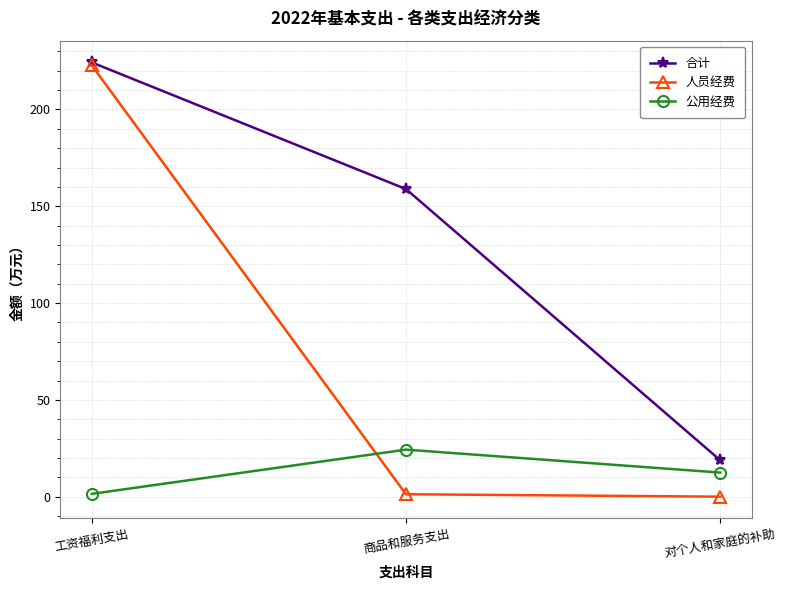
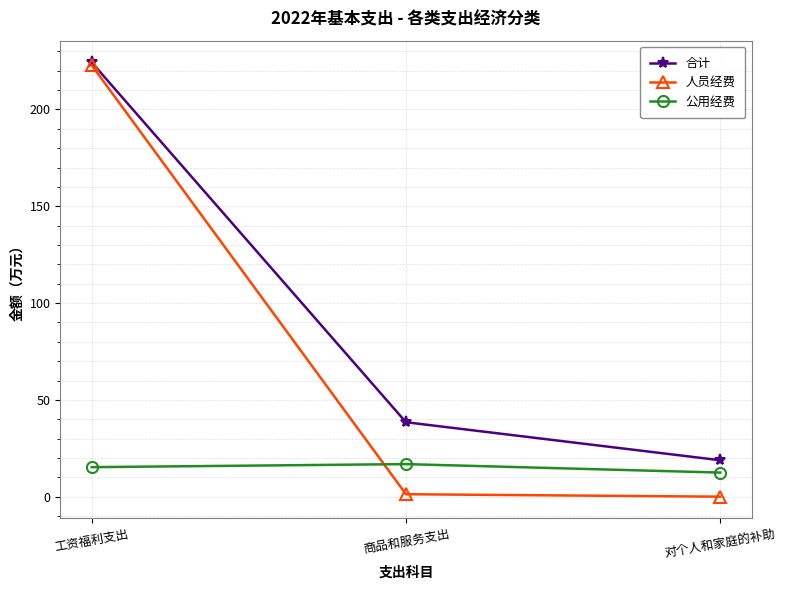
  {
    "合计": {
      "工资福利支出": 224,
-     "商品和服务支出": 159,
+     "商品和服务支出": 39,
      "对个人和家庭的补助": 19
    },
    "人员经费": {
      "工资福利支出": 223,
      "商品和服务支出": 1,
      "对个人和家庭的补助": 0
    },
    "公用经费": {
-     "工资福利支出": 2,
-     "商品和服务支出": 24,
+     "工资福利支出": 15,
+     "商品和服务支出": 17,
      "对个人和家庭的补助": 13
    }
  }
